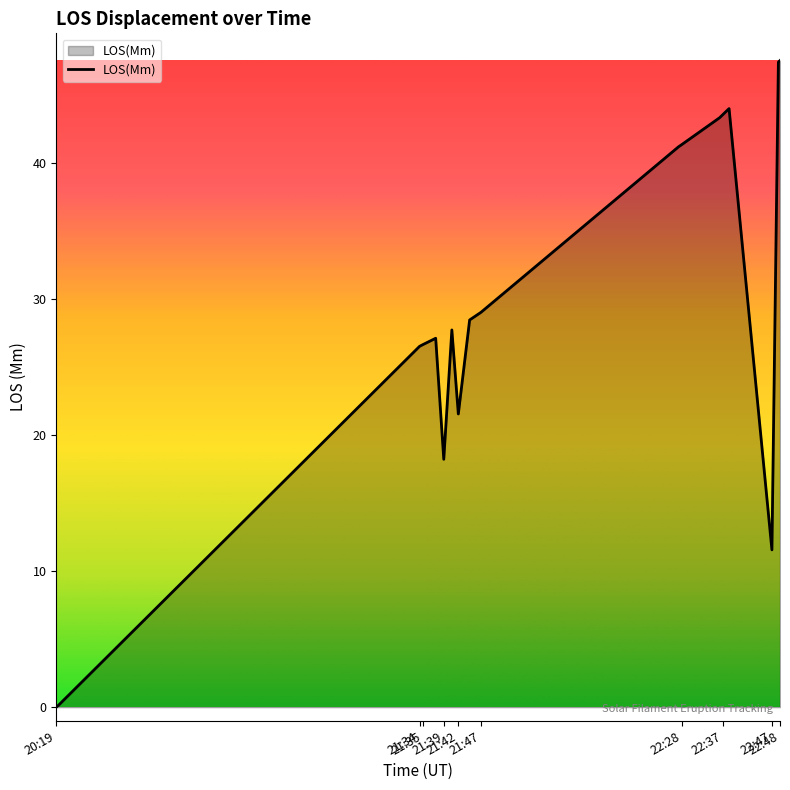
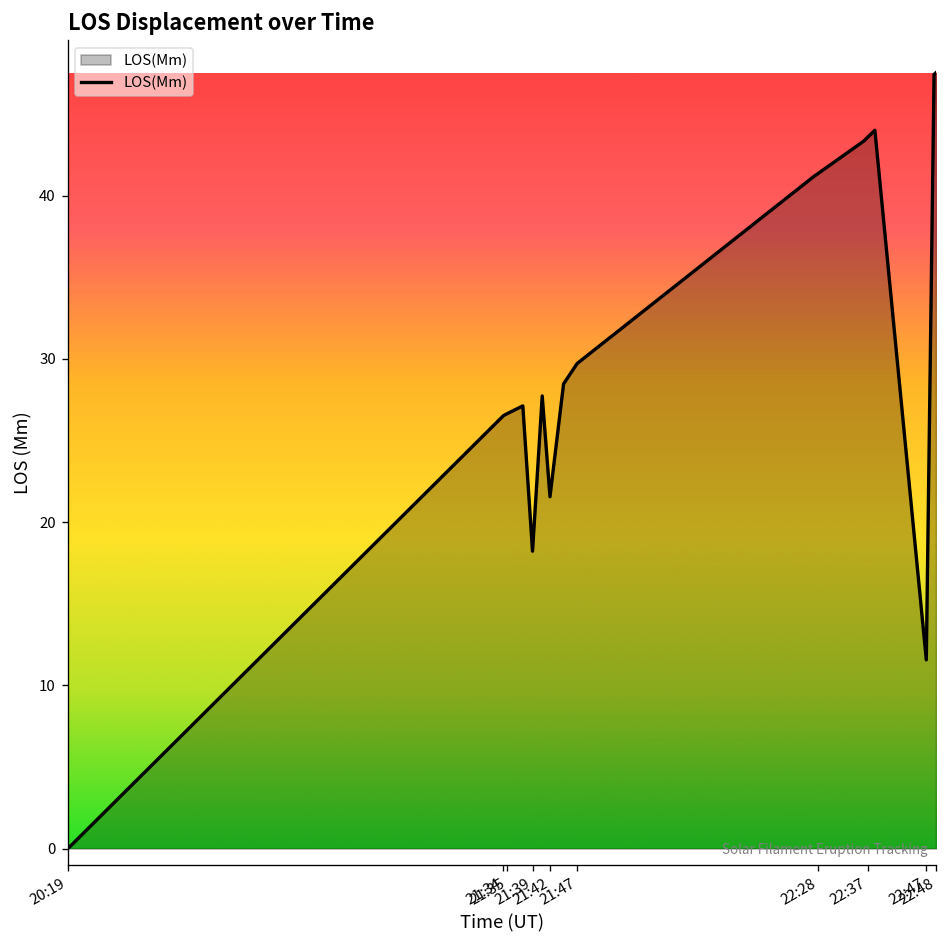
  {
    "20:19": 0.0,
    "21:34": 26.5,
    "21:35": 26.7,
    "21:39": 18.2,
    "21:42": 21.6,
-   "21:47": 29.0,
+   "21:47": 29.7,
    "22:28": 41.4,
    "22:37": 43.6,
    "22:47": 11.6,
    "22:48": 47.5
  }
